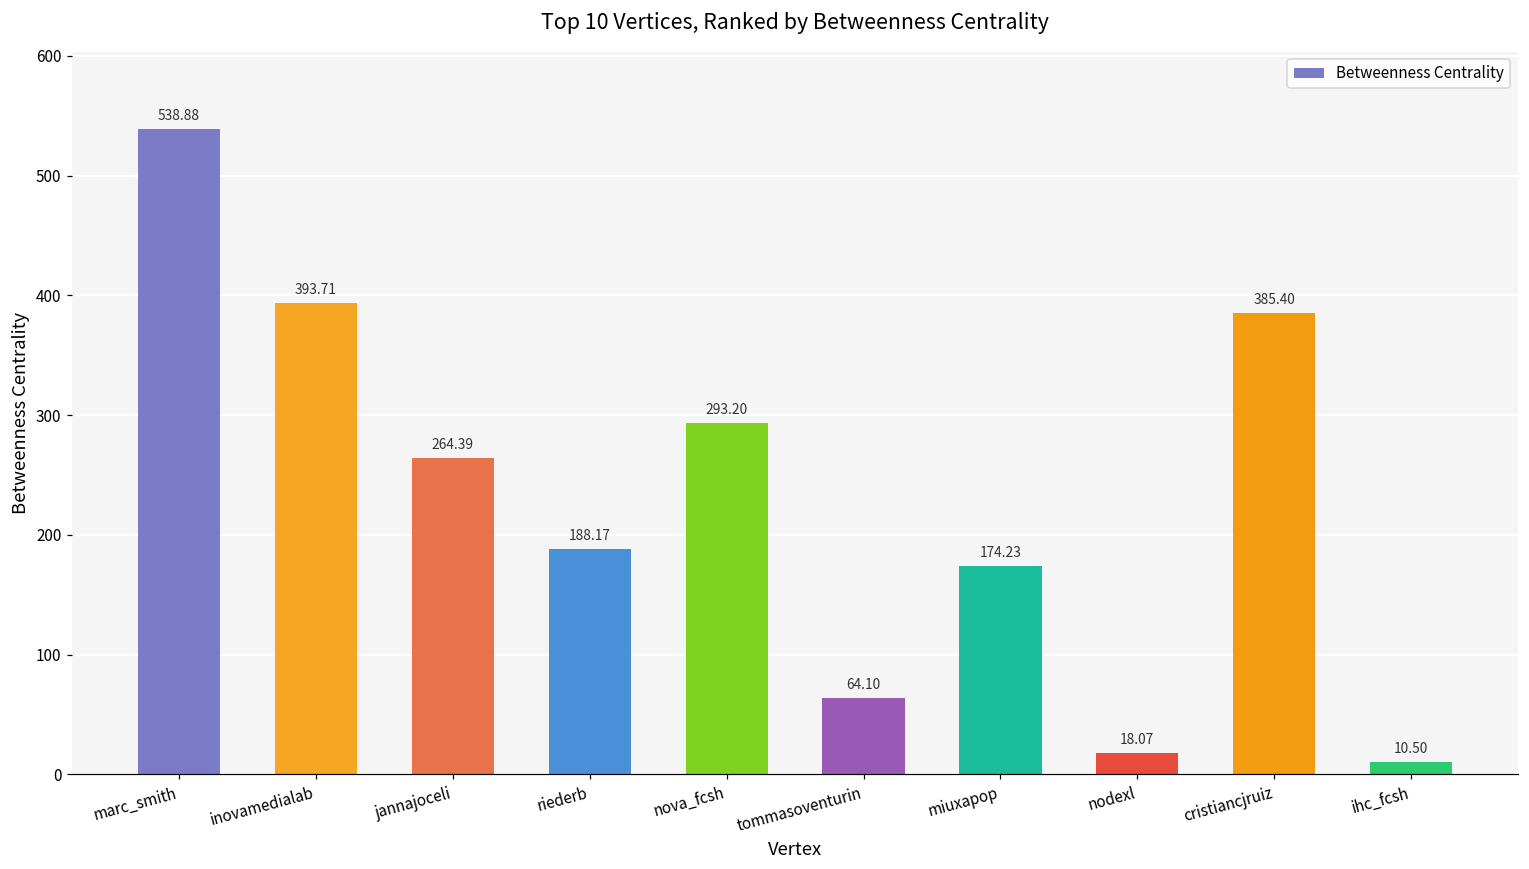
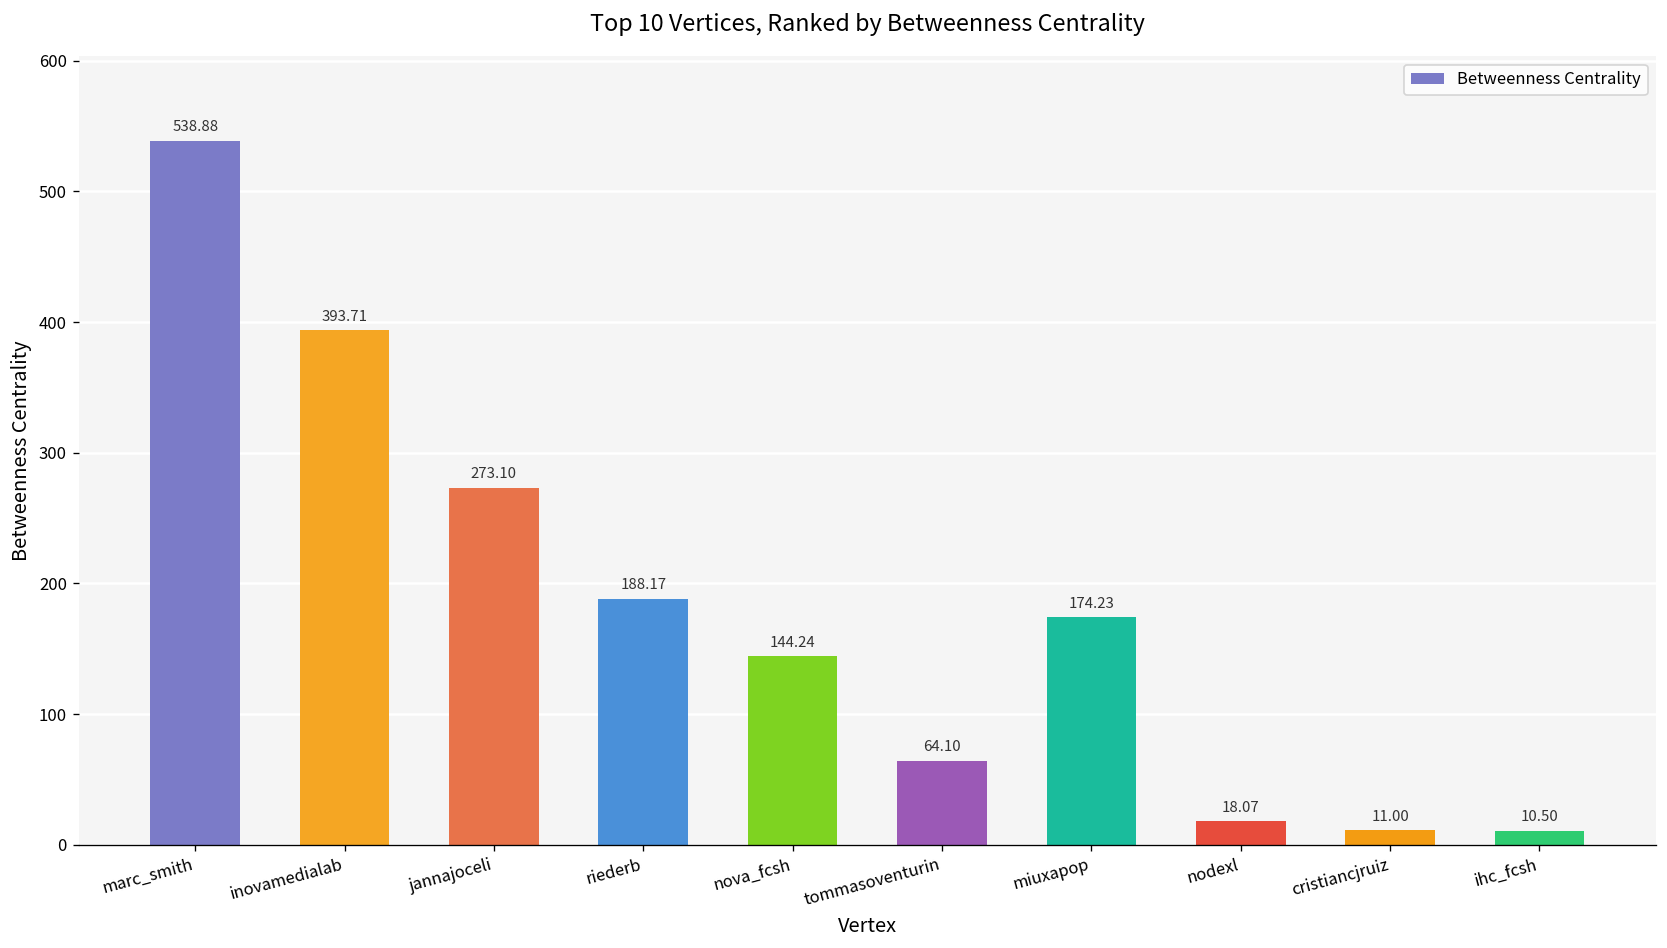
  {
    "marc_smith": 538.88,
    "inovamedialab": 393.71,
-   "jannajoceli": 264.39,
+   "jannajoceli": 273.10,
    "riederb": 188.17,
-   "nova_fcsh": 293.20,
+   "nova_fcsh": 144.24,
    "tommasoventurin": 64.10,
    "miuxapop": 174.23,
    "nodexl": 18.07,
-   "cristiancjruiz": 385.40,
+   "cristiancjruiz": 11.00,
    "ihc_fcsh": 10.50
  }
